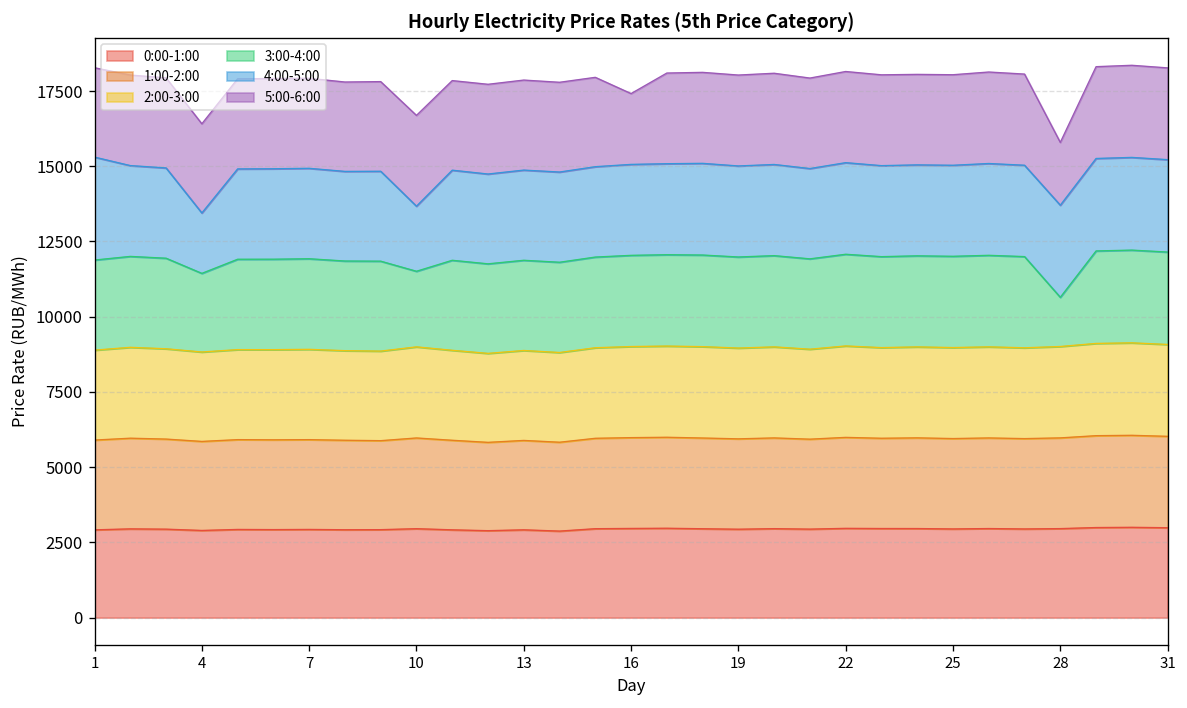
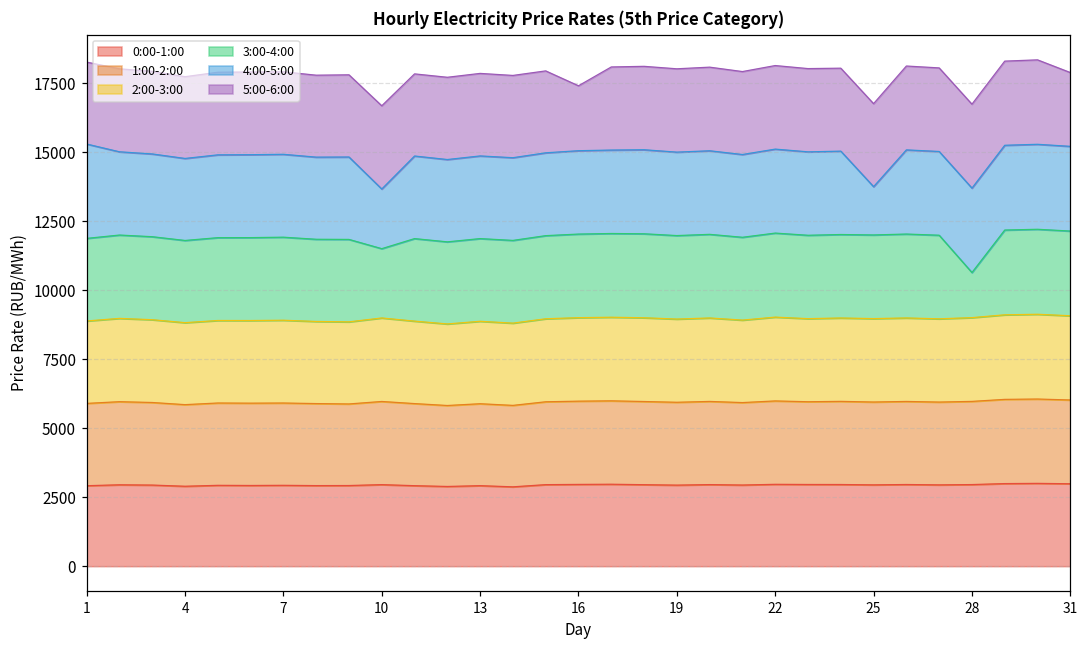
  {
    "3:00-4:00": {
      "1": 3000,
-     "4": 2600,
+     "4": 3000,
      "7": 3000,
      "10": 2500,
      "13": 3000,
      "16": 3000,
      "19": 3000,
      "22": 3000,
      "25": 3000,
      "28": 1600,
      "31": 3100
    },
    "4:00-5:00": {
      "1": 3400,
-     "4": 2000,
+     "4": 3000,
      "7": 3000,
      "10": 2200,
      "13": 3000,
      "16": 3000,
      "19": 3000,
      "22": 3000,
-     "25": 3000,
+     "25": 1800,
      "28": 3100,
      "31": 3100
    },
    "5:00-6:00": {
      "1": 3000,
      "10": 3000,
      "13": 3000,
      "16": 2400,
      "19": 3000,
      "22": 3000,
      "25": 3000,
-     "28": 2100,
-     "31": 3000
+     "28": 3000,
+     "31": 2700
    }
  }
